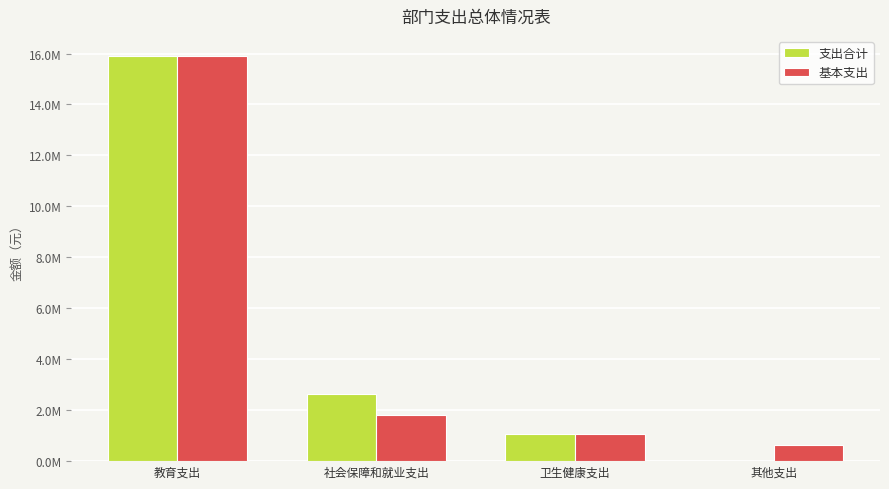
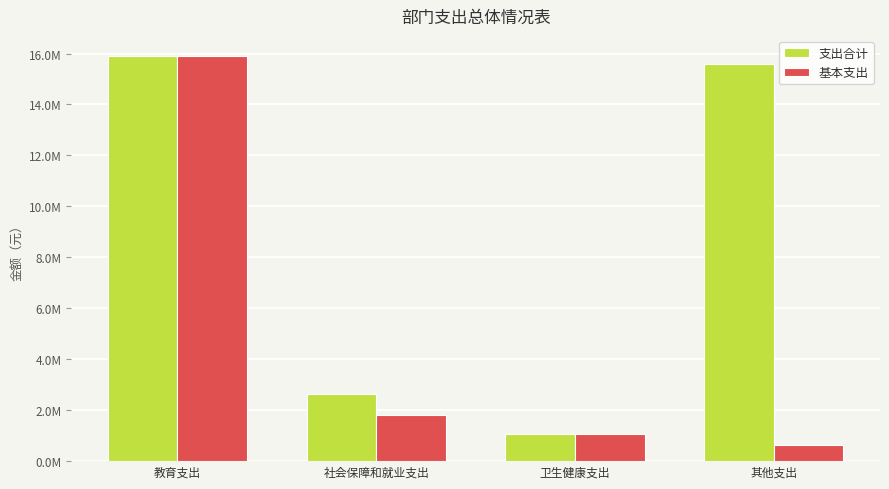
  {
    "支出合计": {
      "教育支出": 15900000,
      "社会保障和就业支出": 2600000,
      "卫生健康支出": 1100000,
-     "其他支出": 0
+     "其他支出": 15600000
    },
    "基本支出": {
      "教育支出": 15900000,
      "社会保障和就业支出": 1800000,
      "卫生健康支出": 1100000,
      "其他支出": 600000
    }
  }
